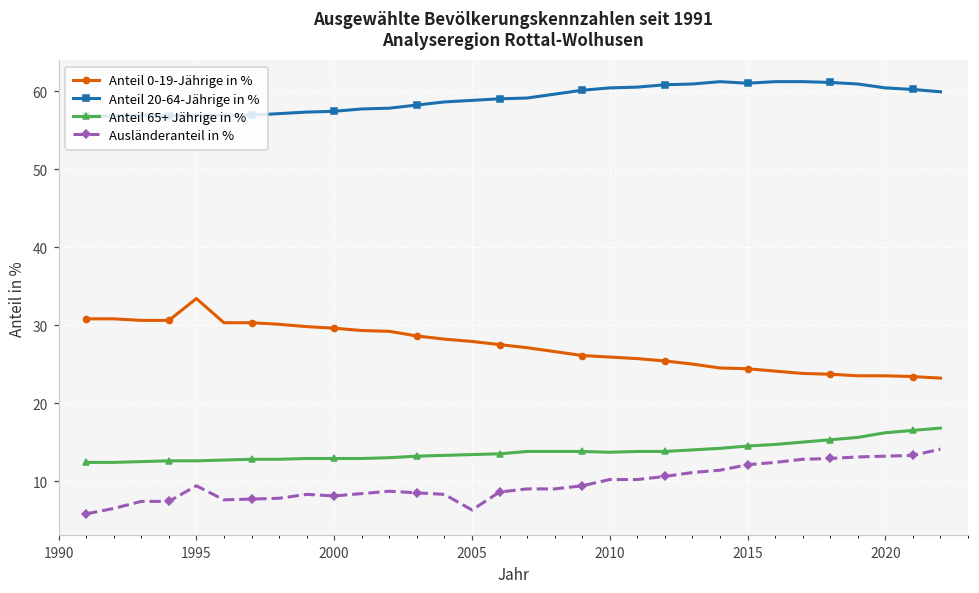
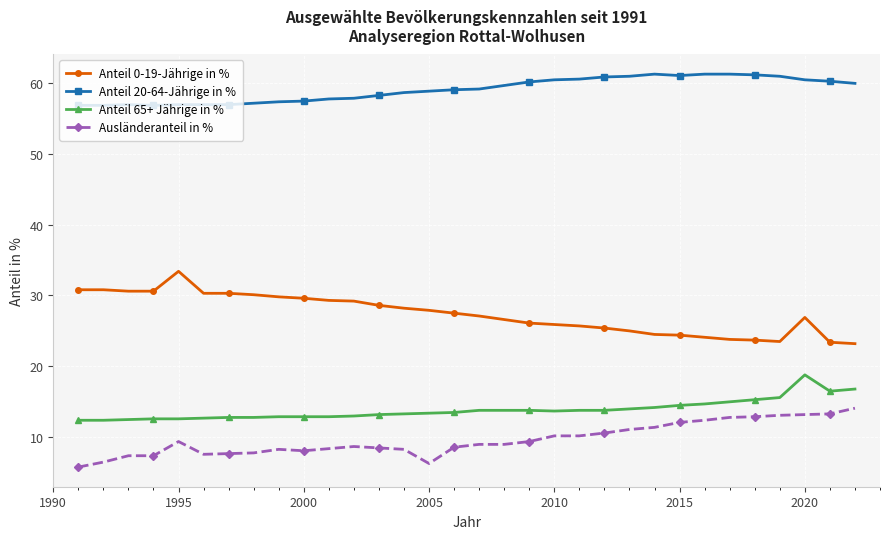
  {
    "Anteil 0-19-Jährige in %": {
      "1995": 33,
      "2000": 30,
      "2005": 28,
      "2010": 26,
      "2015": 24,
-     "2020": 24
+     "2020": 27
    },
    "Anteil 20-64-Jährige in %": {
      "2000": 57,
      "2005": 59,
      "2010": 60,
      "2015": 61,
      "2020": 60
    },
    "Anteil 65+ Jährige in %": {
      "1995": 13,
      "2000": 13,
      "2005": 13,
      "2010": 14,
      "2015": 15,
-     "2020": 16
+     "2020": 19
    },
    "Ausländeranteil in %": {
      "1995": 9,
      "2000": 8,
      "2005": 6,
      "2010": 10,
      "2015": 12,
      "2020": 13
    }
  }
